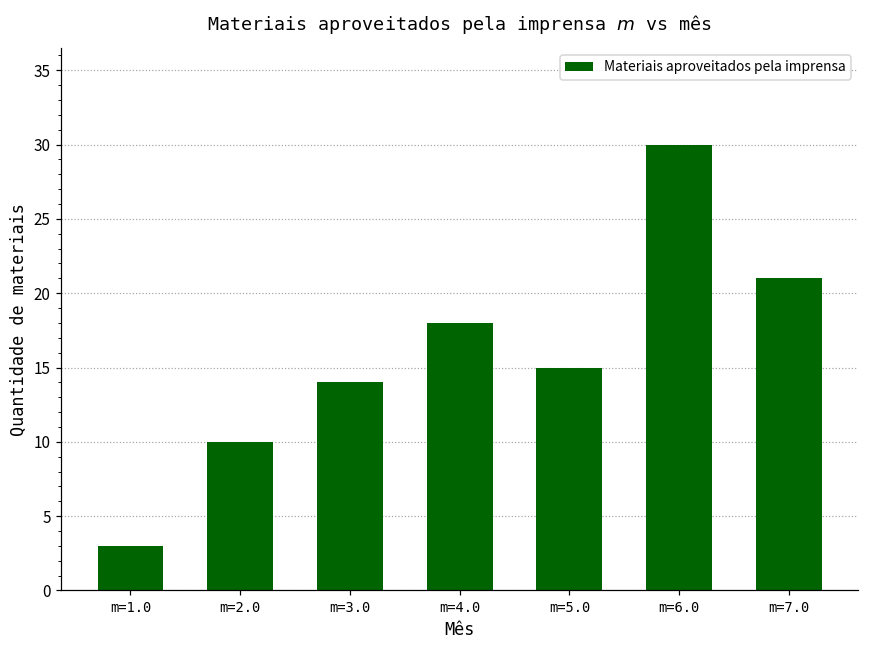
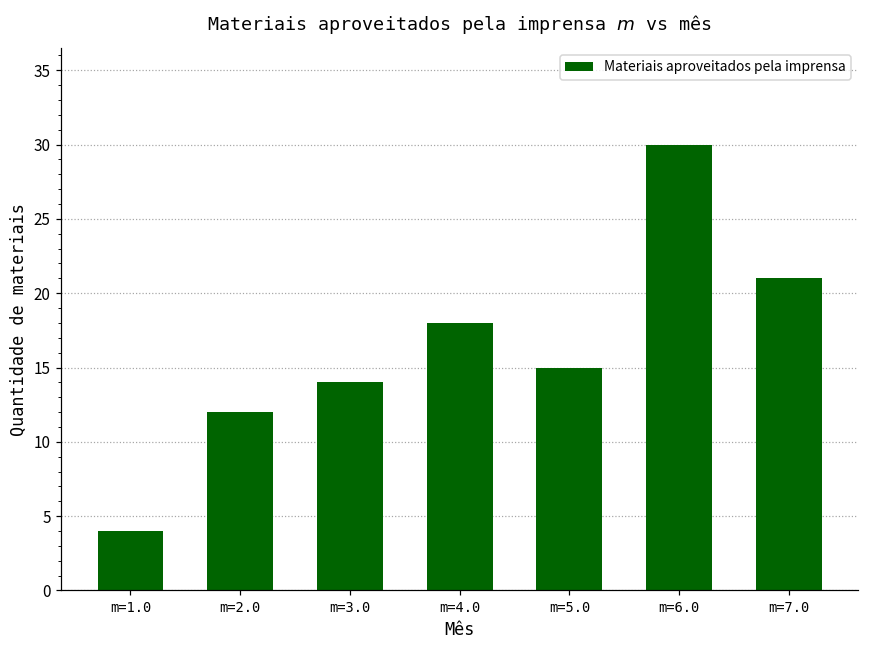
  {
-   "m=1.0": 3,
-   "m=2.0": 10,
+   "m=1.0": 4,
+   "m=2.0": 12,
    "m=3.0": 14,
    "m=4.0": 18,
    "m=5.0": 15,
    "m=6.0": 30,
    "m=7.0": 21
  }
